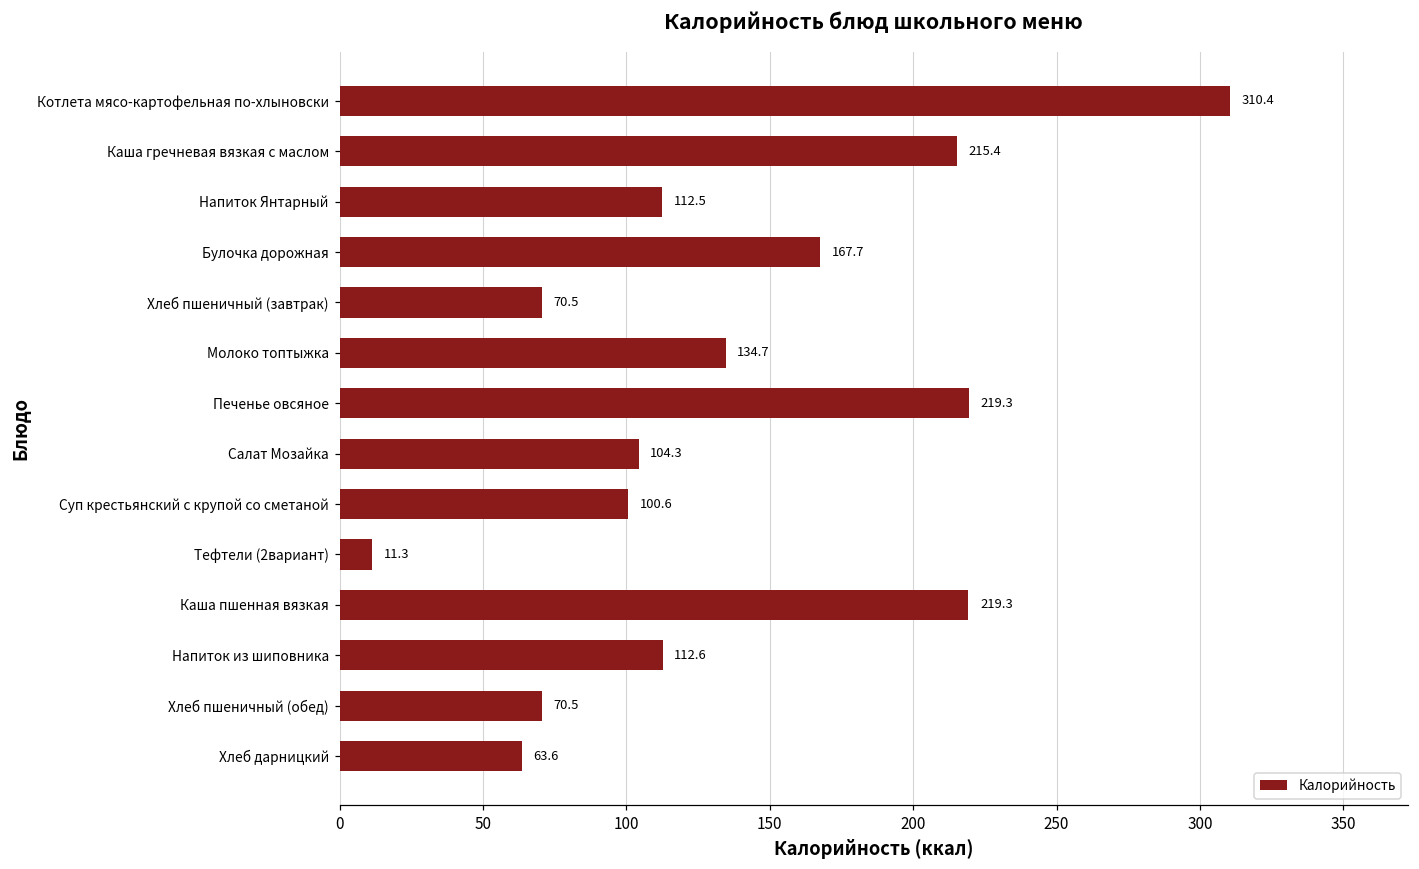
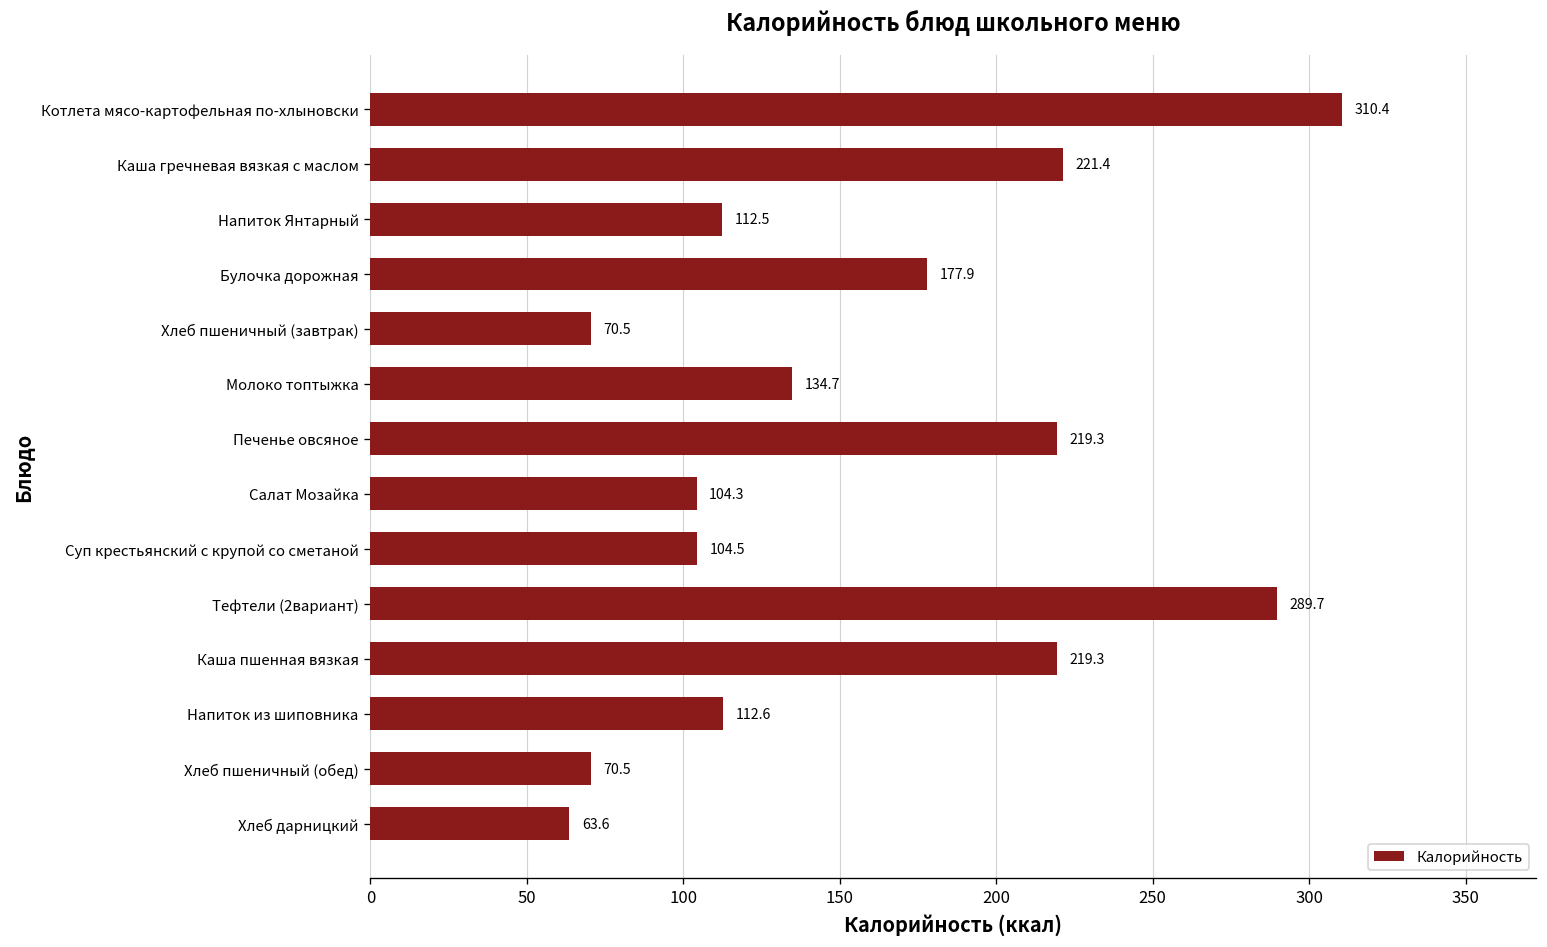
  {
    "Котлета мясо-картофельная по-хлыновски": 310.4,
-   "Каша гречневая вязкая с маслом": 215.4,
+   "Каша гречневая вязкая с маслом": 221.4,
    "Напиток Янтарный": 112.5,
-   "Булочка дорожная": 167.7,
+   "Булочка дорожная": 177.9,
    "Хлеб пшеничный (завтрак)": 70.5,
    "Молоко топтыжка": 134.7,
    "Печенье овсяное": 219.3,
    "Салат Мозайка": 104.3,
-   "Суп крестьянский с крупой со сметаной": 100.6,
-   "Тефтели (2вариант)": 11.3,
+   "Суп крестьянский с крупой со сметаной": 104.5,
+   "Тефтели (2вариант)": 289.7,
    "Каша пшенная вязкая": 219.3,
    "Напиток из шиповника": 112.6,
    "Хлеб пшеничный (обед)": 70.5,
    "Хлеб дарницкий": 63.6
  }
